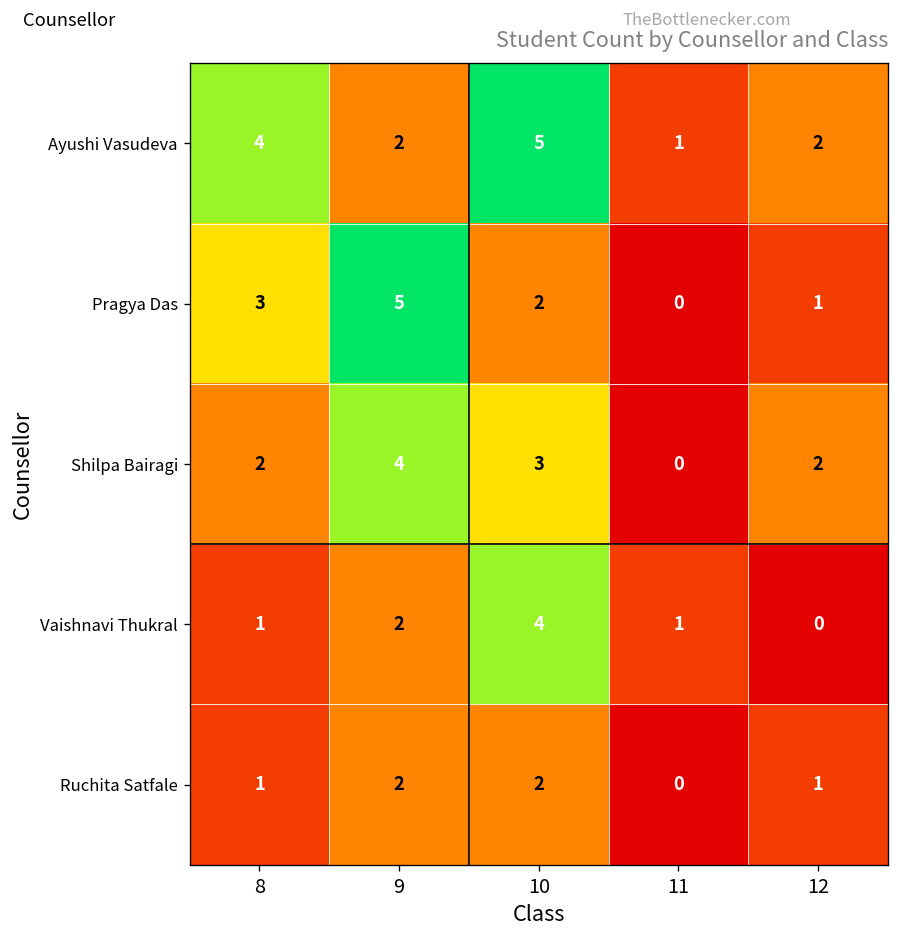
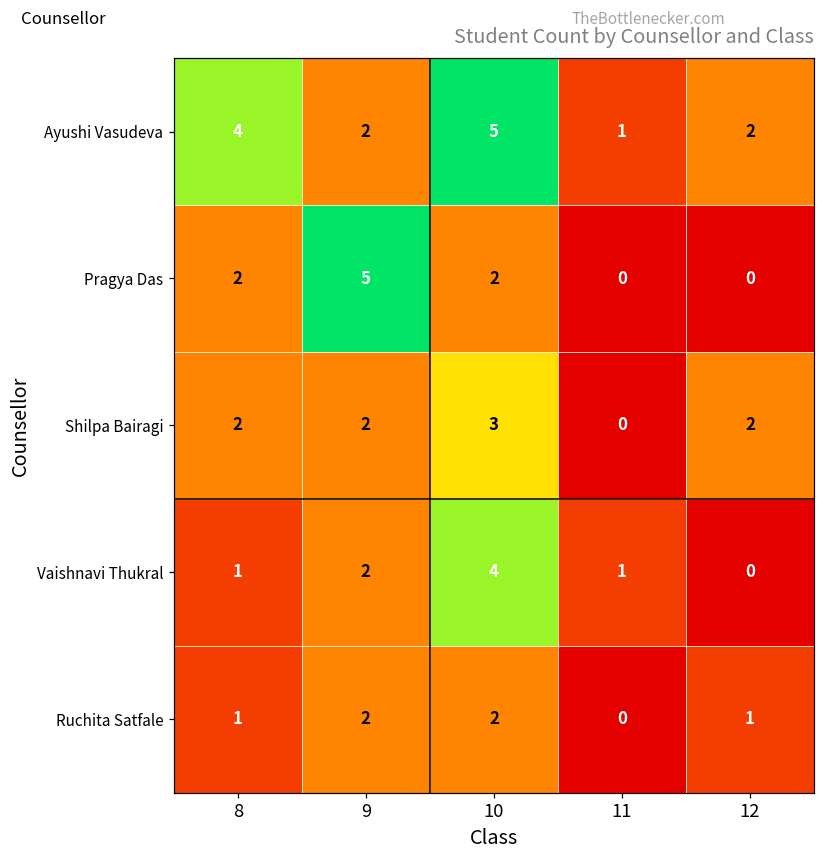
  {
    "Ayushi Vasudeva": {
      "8": 4,
      "9": 2,
      "10": 5,
      "11": 1,
      "12": 2
    },
    "Pragya Das": {
-     "8": 3,
+     "8": 2,
      "9": 5,
      "10": 2,
      "11": 0,
-     "12": 1
+     "12": 0
    },
    "Shilpa Bairagi": {
      "8": 2,
-     "9": 4,
+     "9": 2,
      "10": 3,
      "11": 0,
      "12": 2
    },
    "Vaishnavi Thukral": {
      "8": 1,
      "9": 2,
      "10": 4,
      "11": 1,
      "12": 0
    },
    "Ruchita Satfale": {
      "8": 1,
      "9": 2,
      "10": 2,
      "11": 0,
      "12": 1
    }
  }
